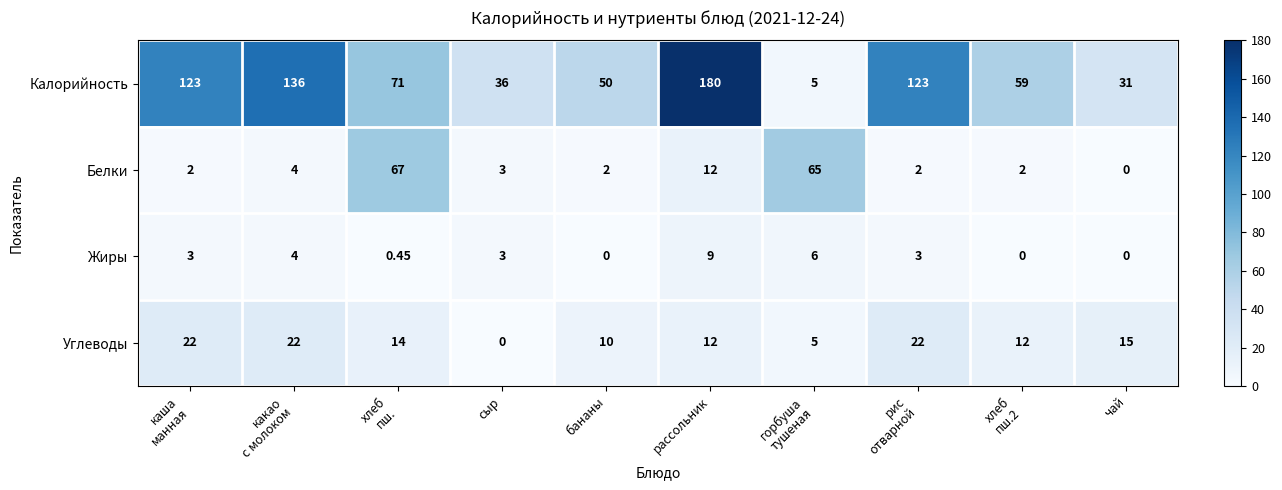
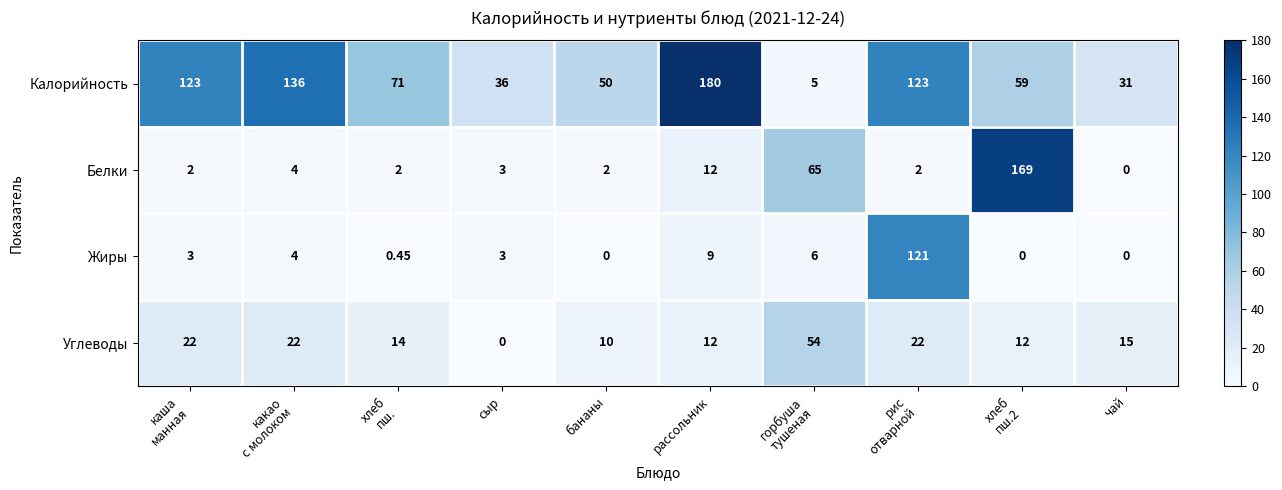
  {
    "Калорийность": {
      "каша манная": 123,
      "какао с молоком": 136,
      "хлеб пш.": 71,
      "сыр": 36,
      "бананы": 50,
      "рассольник": 180,
      "горбуша тушеная": 5,
      "рис отварной": 123,
      "хлеб пш.2": 59,
      "чай": 31
    },
    "Белки": {
      "каша манная": 2,
      "какао с молоком": 4,
-     "хлеб пш.": 67,
+     "хлеб пш.": 2,
      "сыр": 3,
      "бананы": 2,
      "рассольник": 12,
      "горбуша тушеная": 65,
      "рис отварной": 2,
-     "хлеб пш.2": 2,
+     "хлеб пш.2": 169,
      "чай": 0
    },
    "Жиры": {
      "каша манная": 3,
      "какао с молоком": 4,
      "хлеб пш.": 0.45,
      "сыр": 3,
      "бананы": 0,
      "рассольник": 9,
      "горбуша тушеная": 6,
-     "рис отварной": 3,
+     "рис отварной": 121,
      "хлеб пш.2": 0,
      "чай": 0
    },
    "Углеводы": {
      "каша манная": 22,
      "какао с молоком": 22,
      "хлеб пш.": 14,
      "сыр": 0,
      "бананы": 10,
      "рассольник": 12,
-     "горбуша тушеная": 5,
+     "горбуша тушеная": 54,
      "рис отварной": 22,
      "хлеб пш.2": 12,
      "чай": 15
    }
  }
